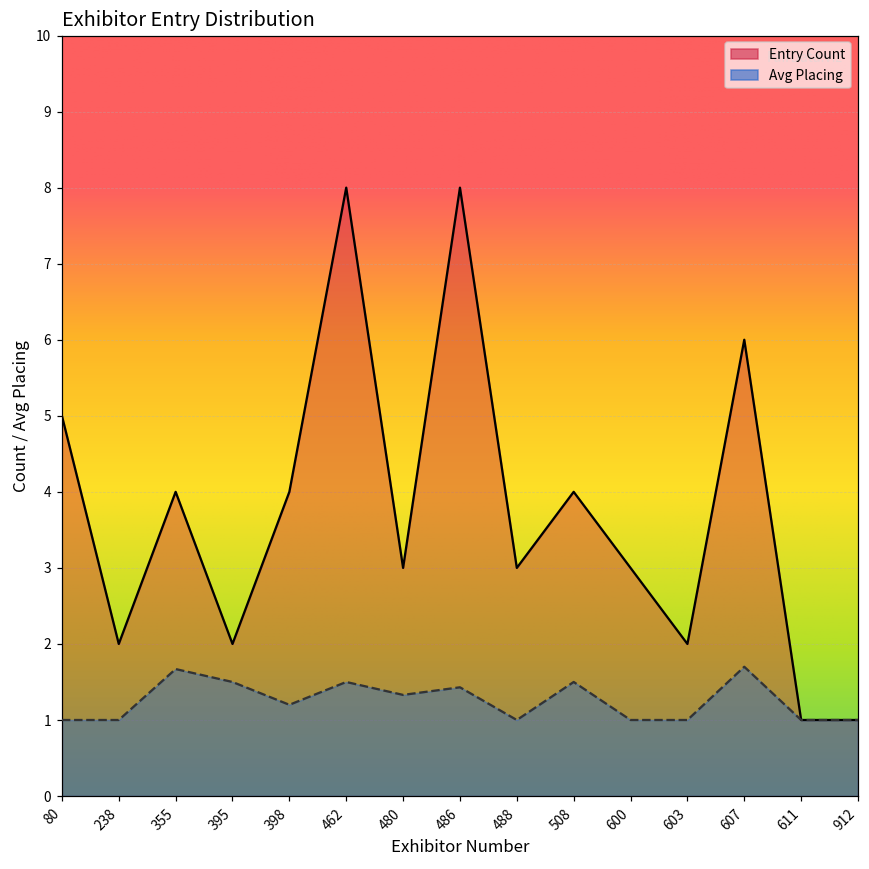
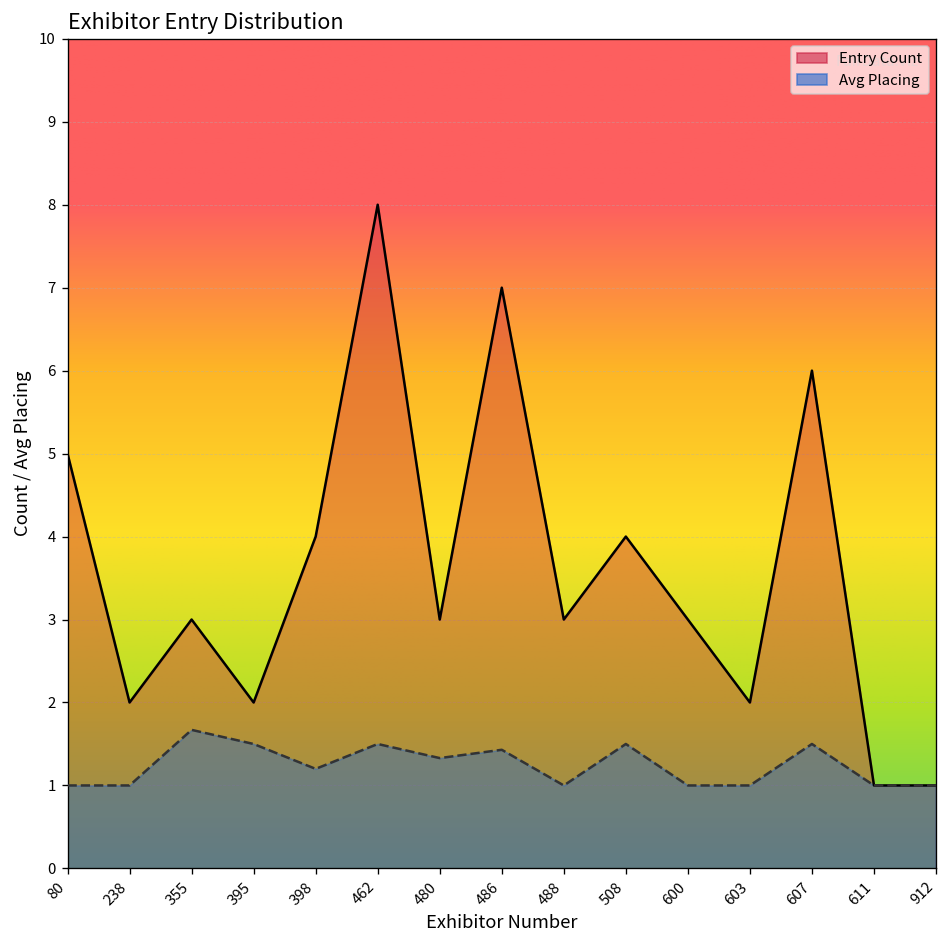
  {
    "Entry Count": {
      "80": 5,
      "238": 2,
-     "355": 4,
+     "355": 3,
      "395": 2,
      "398": 4,
      "462": 8,
      "480": 3,
-     "486": 8,
+     "486": 7,
      "488": 3,
      "508": 4,
      "600": 3,
      "603": 2,
      "607": 6
    },
    "Avg Placing": {
      "80": 1.0,
      "238": 1.0,
      "355": 1.7,
      "395": 1.5,
      "398": 1.2,
      "462": 1.5,
      "480": 1.3,
      "486": 1.4,
      "488": 1.0,
      "508": 1.5,
      "600": 1.0,
      "603": 1.0,
-     "607": 1.7
+     "607": 1.5
    }
  }
